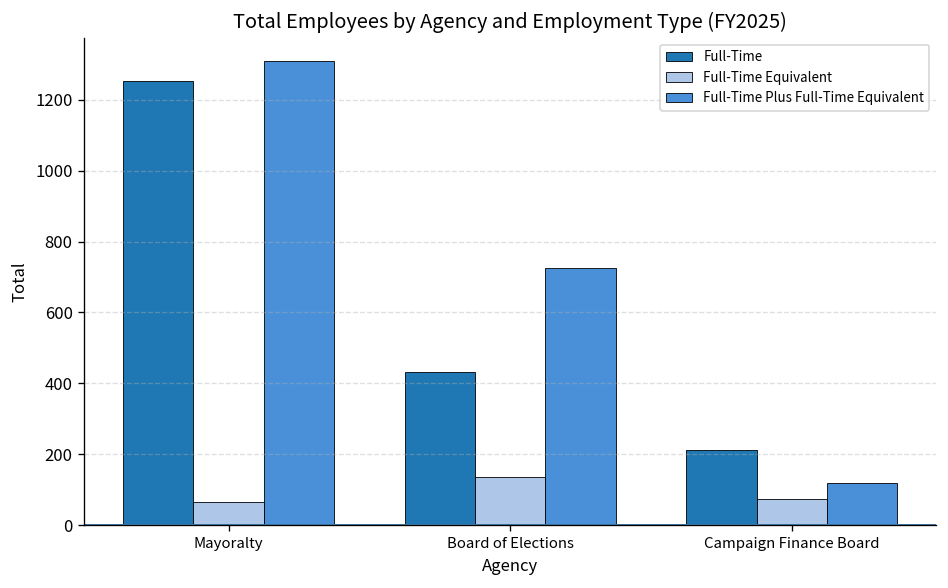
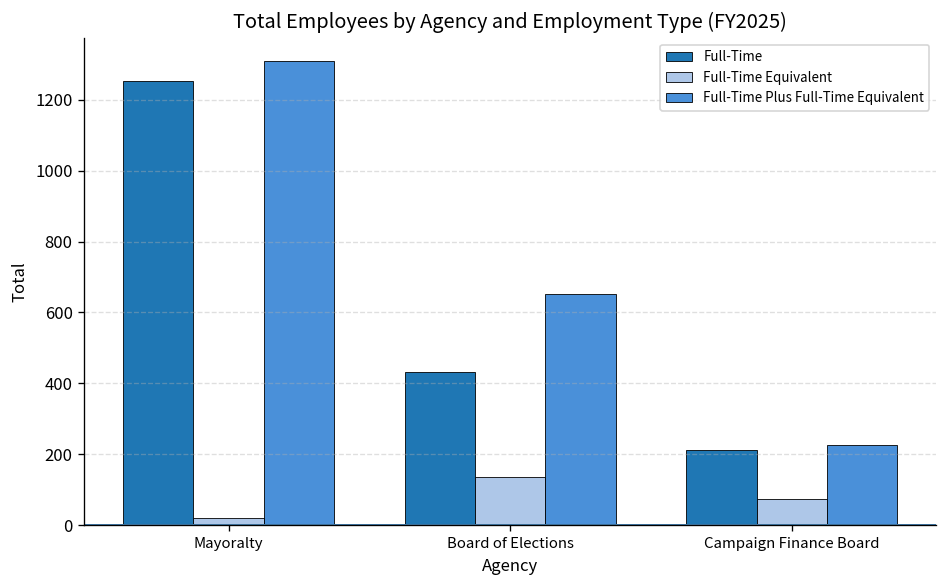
  {
    "Full-Time": {
      "Mayoralty": 1250,
      "Board of Elections": 430,
      "Campaign Finance Board": 210
    },
    "Full-Time Equivalent": {
-     "Mayoralty": 70,
+     "Mayoralty": 20,
      "Board of Elections": 140,
      "Campaign Finance Board": 70
    },
    "Full-Time Plus Full-Time Equivalent": {
      "Mayoralty": 1310,
-     "Board of Elections": 730,
-     "Campaign Finance Board": 120
+     "Board of Elections": 650,
+     "Campaign Finance Board": 230
    }
  }
